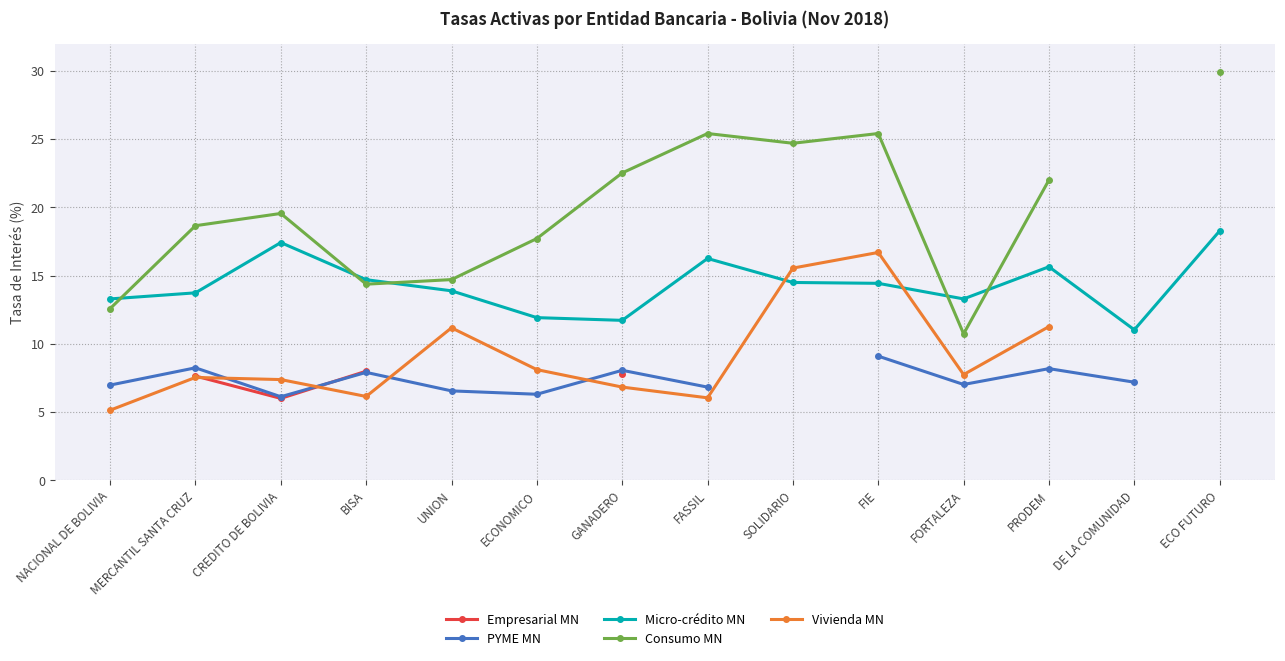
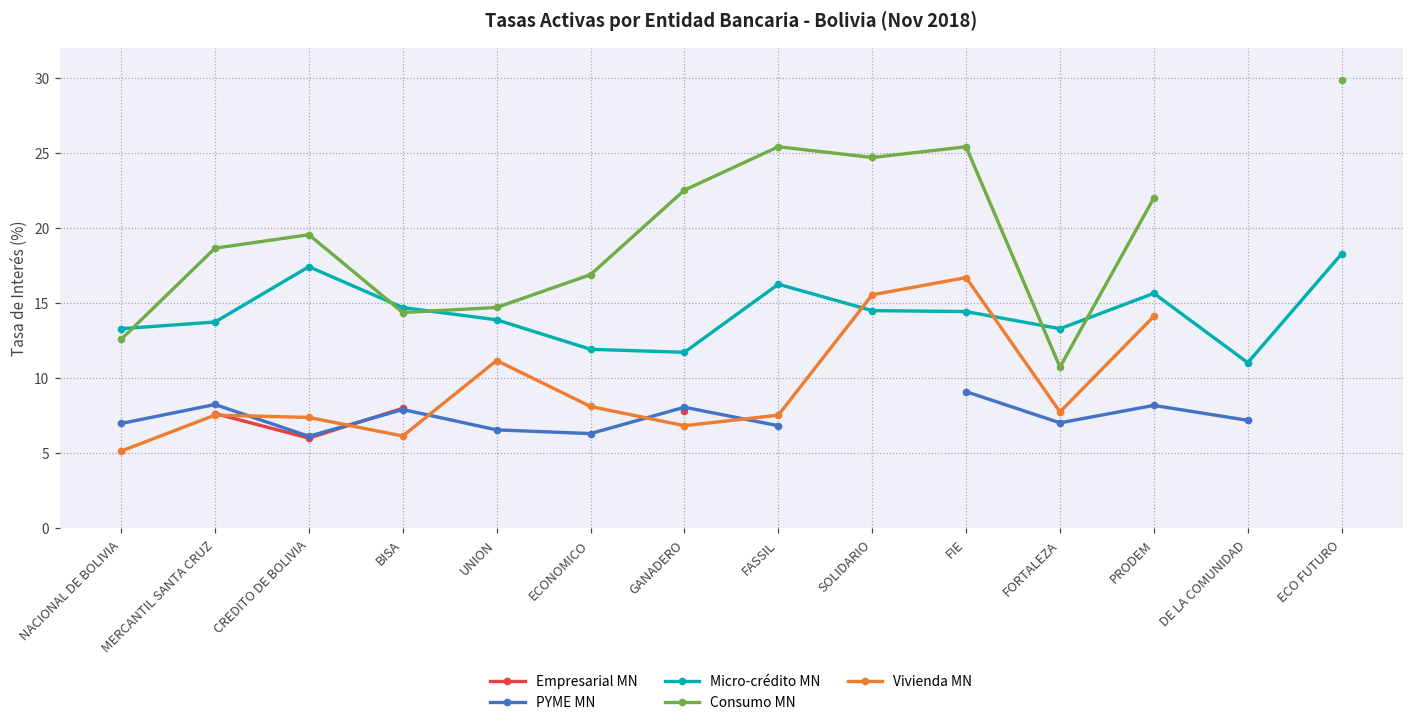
  {
    "Empresarial MN": {
      "GANADERO": 7.8
    },
    "PYME MN": {
      "NACIONAL DE BOLIVIA": 7.0,
      "MERCANTIL SANTA CRUZ": 8.2,
      "UNION": 6.5,
      "ECONOMICO": 6.3,
      "GANADERO": 8.1,
      "FASSIL": 6.8,
      "FIE": 9.1,
      "FORTALEZA": 7.0,
      "PRODEM": 8.2,
      "DE LA COMUNIDAD": 7.2
    },
    "Micro-crédito MN": {
      "NACIONAL DE BOLIVIA": 13.3,
      "MERCANTIL SANTA CRUZ": 13.7,
      "CREDITO DE BOLIVIA": 17.4,
      "BISA": 14.7,
      "UNION": 13.9,
      "ECONOMICO": 11.9,
      "GANADERO": 11.7,
      "FASSIL": 16.3,
      "SOLIDARIO": 14.5,
      "FIE": 14.4,
      "FORTALEZA": 13.3,
      "PRODEM": 15.6,
      "DE LA COMUNIDAD": 11.0,
      "ECO FUTURO": 18.3
    },
    "Consumo MN": {
      "NACIONAL DE BOLIVIA": 12.6,
      "MERCANTIL SANTA CRUZ": 18.7,
      "CREDITO DE BOLIVIA": 19.6,
      "BISA": 14.4,
      "UNION": 14.7,
-     "ECONOMICO": 17.7,
+     "ECONOMICO": 16.9,
      "GANADERO": 22.5,
      "FASSIL": 25.4,
      "SOLIDARIO": 24.7,
      "FIE": 25.4,
      "FORTALEZA": 10.7,
      "PRODEM": 22.0,
      "ECO FUTURO": 29.9
    },
    "Vivienda MN": {
      "NACIONAL DE BOLIVIA": 5.1,
      "CREDITO DE BOLIVIA": 7.4,
      "BISA": 6.1,
      "UNION": 11.2,
      "ECONOMICO": 8.1,
      "GANADERO": 6.8,
-     "FASSIL": 6.0,
+     "FASSIL": 7.5,
      "SOLIDARIO": 15.5,
      "FIE": 16.7,
      "FORTALEZA": 7.7,
-     "PRODEM": 11.3
+     "PRODEM": 14.1
    }
  }
